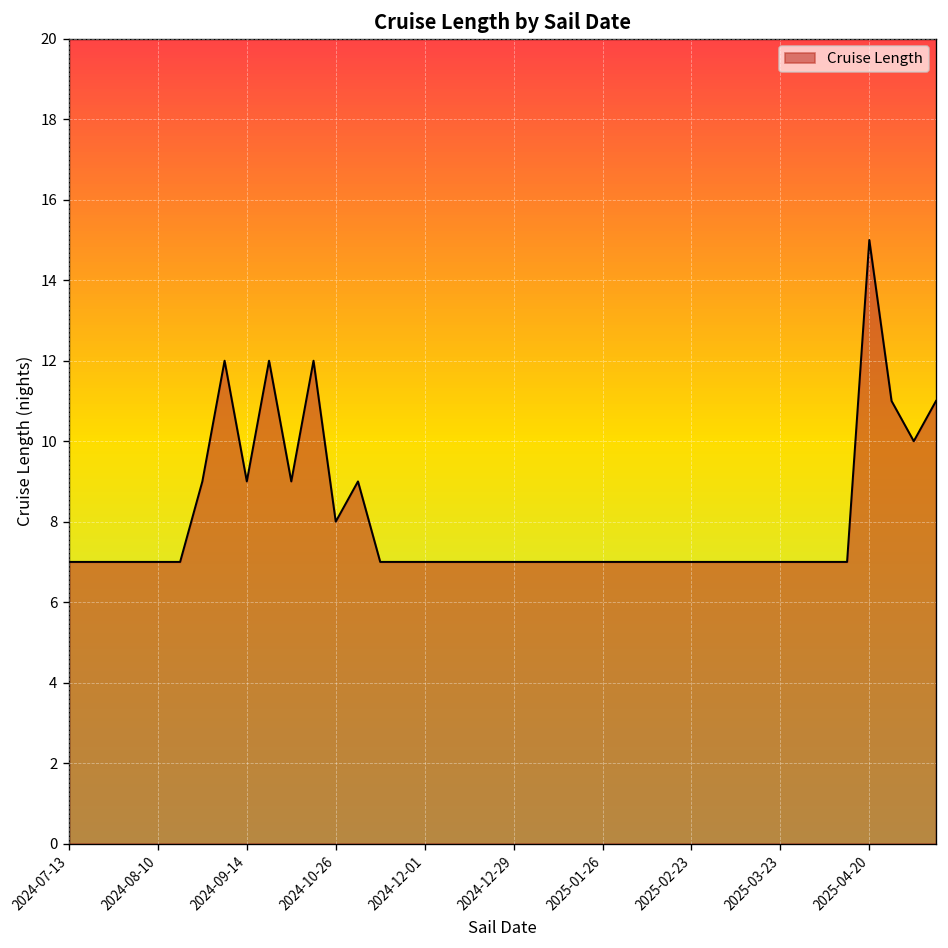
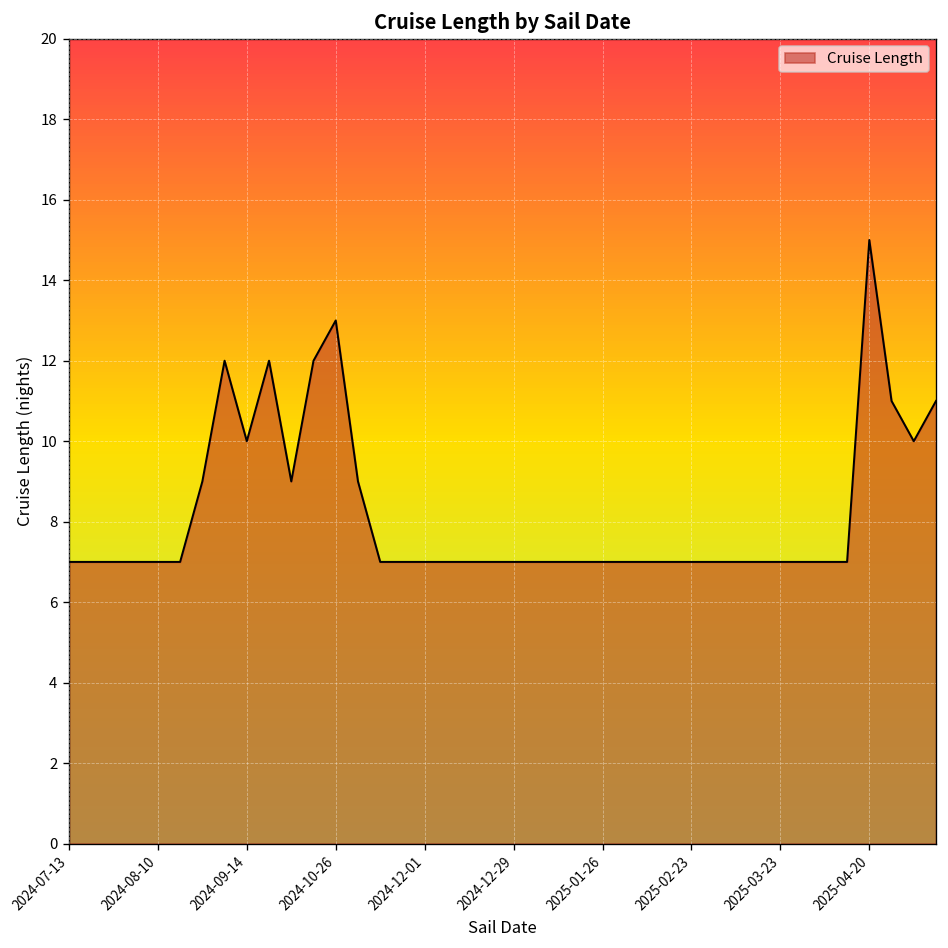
  {
    "2024-07-13": 7,
    "2024-08-10": 7,
-   "2024-09-14": 9,
-   "2024-10-26": 8,
+   "2024-09-14": 10,
+   "2024-10-26": 13,
    "2024-12-01": 7,
    "2024-12-29": 7,
    "2025-01-26": 7,
    "2025-02-23": 7,
    "2025-03-23": 7,
    "2025-04-20": 15
  }
